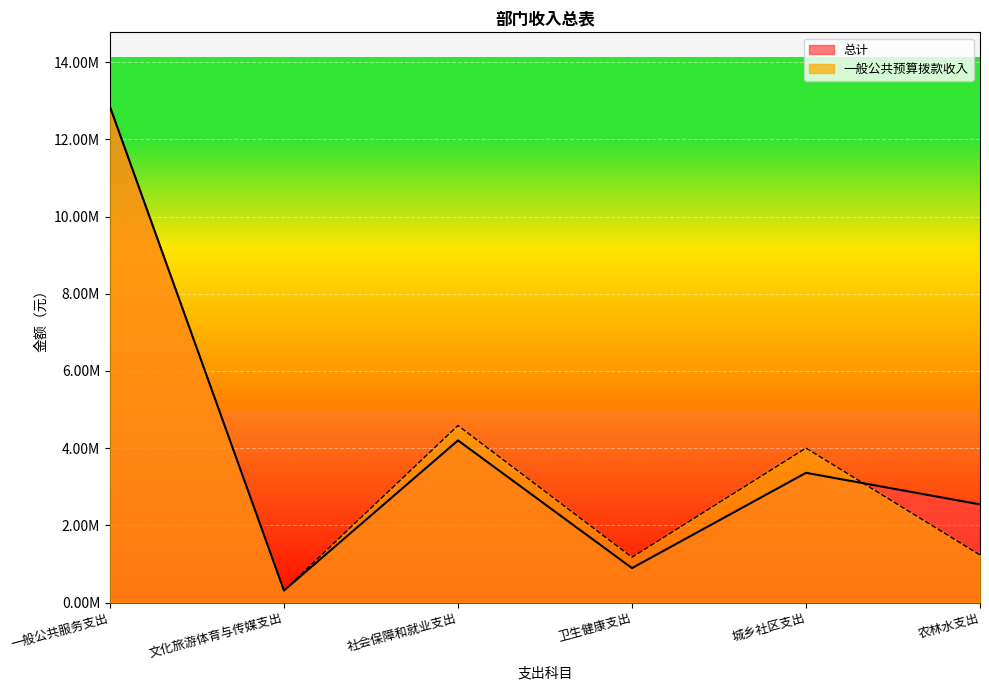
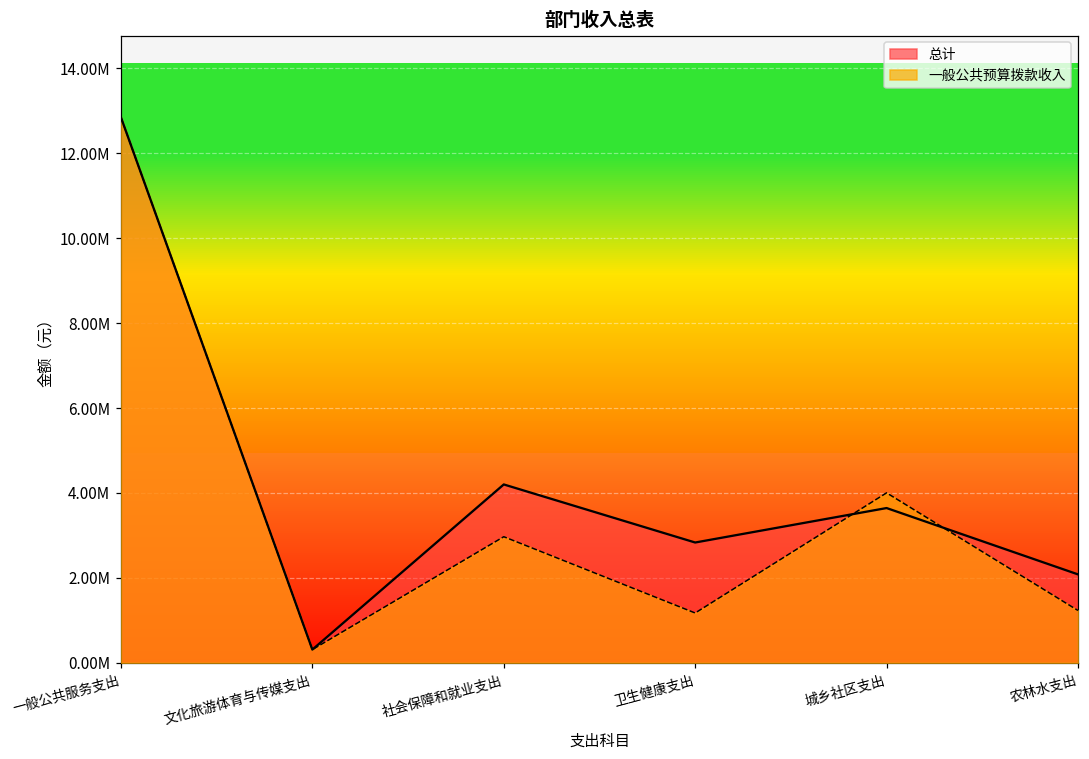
  {
    "总计": {
      "社会保障和就业支出": 4200000,
-     "卫生健康支出": 900000,
-     "城乡社区支出": 3400000,
-     "农林水支出": 2500000
+     "卫生健康支出": 2800000,
+     "城乡社区支出": 3600000,
+     "农林水支出": 2100000
    },
    "一般公共预算拨款收入": {
-     "社会保障和就业支出": 4600000,
+     "社会保障和就业支出": 3000000,
      "卫生健康支出": 1200000,
      "城乡社区支出": 4000000,
      "农林水支出": 1200000
    }
  }
